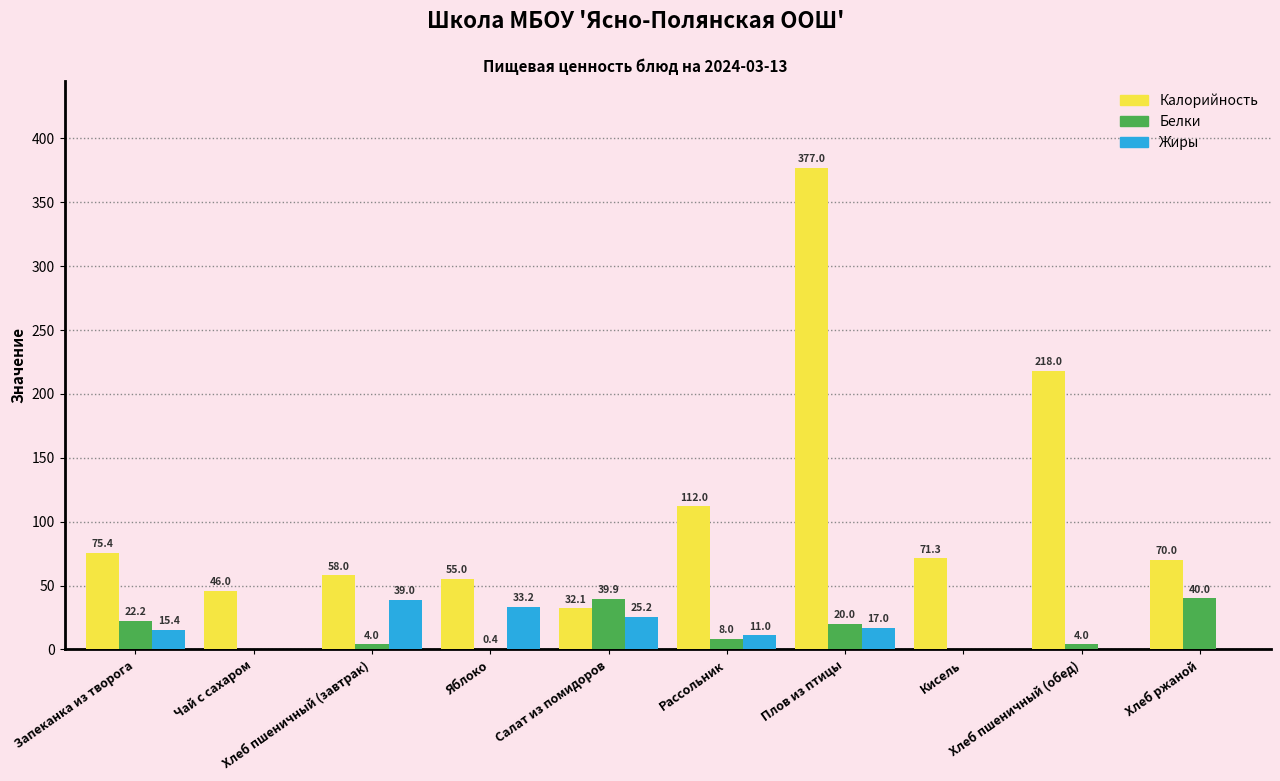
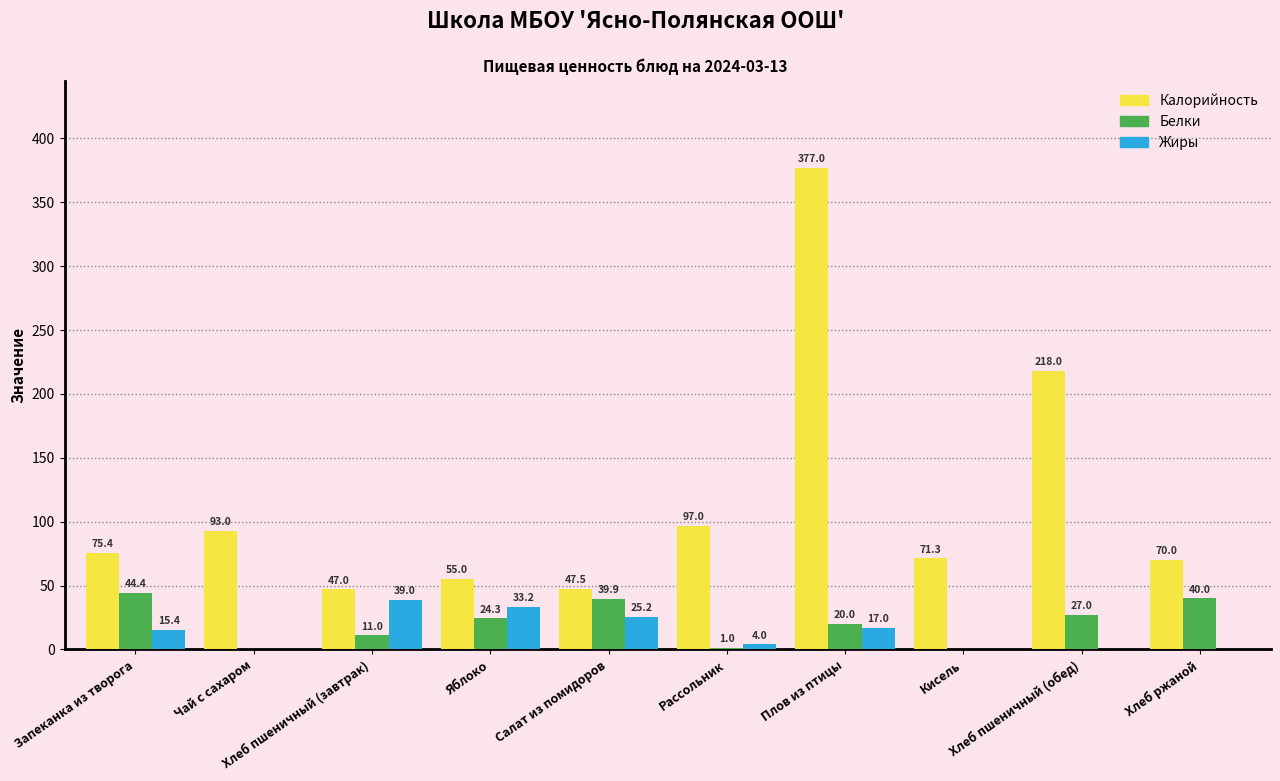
  {
    "Калорийность": {
      "Запеканка из творога": 75.4,
-     "Чай с сахаром": 46.0,
-     "Хлеб пшеничный (завтрак)": 58.0,
+     "Чай с сахаром": 93.0,
+     "Хлеб пшеничный (завтрак)": 47.0,
      "Яблоко": 55.0,
-     "Салат из помидоров": 32.1,
-     "Рассольник": 112.0,
+     "Салат из помидоров": 47.5,
+     "Рассольник": 97.0,
      "Плов из птицы": 377.0,
      "Кисель": 71.3,
      "Хлеб пшеничный (обед)": 218.0,
      "Хлеб ржаной": 70.0
    },
    "Белки": {
-     "Запеканка из творога": 22.2,
-     "Хлеб пшеничный (завтрак)": 4.0,
-     "Яблоко": 0.4,
+     "Запеканка из творога": 44.4,
+     "Хлеб пшеничный (завтрак)": 11.0,
+     "Яблоко": 24.3,
      "Салат из помидоров": 39.9,
-     "Рассольник": 8.0,
+     "Рассольник": 1.0,
      "Плов из птицы": 20.0,
-     "Хлеб пшеничный (обед)": 4.0,
+     "Хлеб пшеничный (обед)": 27.0,
      "Хлеб ржаной": 40.0
    },
    "Жиры": {
      "Запеканка из творога": 15.4,
      "Хлеб пшеничный (завтрак)": 39.0,
      "Яблоко": 33.2,
      "Салат из помидоров": 25.2,
-     "Рассольник": 11.0,
+     "Рассольник": 4.0,
      "Плов из птицы": 17.0
    }
  }
